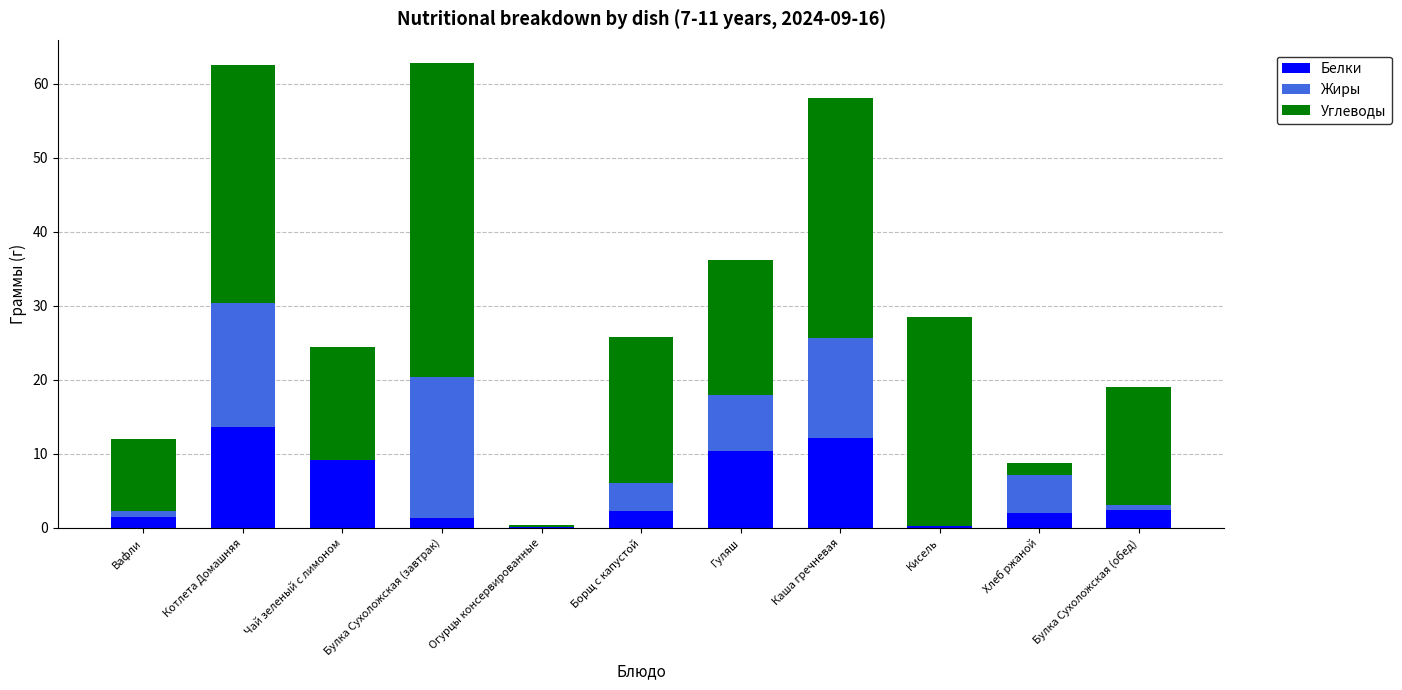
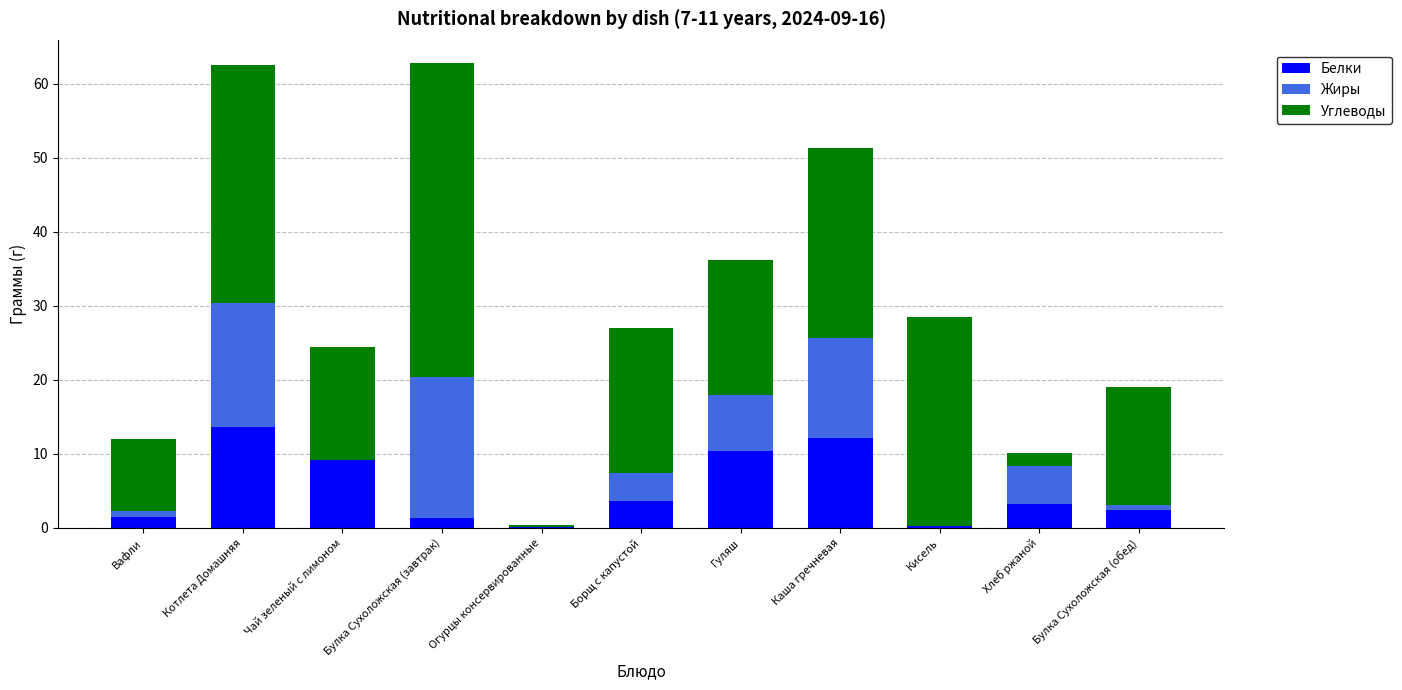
  {
    "Белки": {
      "Вафли": 1,
      "Котлета Домашняя": 14,
      "Чай зеленый с лимоном": 9,
      "Булка Сухоложская (завтрак)": 1,
-     "Борщ с капустой": 2,
+     "Борщ с капустой": 4,
      "Гуляш": 10,
      "Каша гречневая": 12,
-     "Хлеб ржаной": 2,
+     "Хлеб ржаной": 3,
      "Булка Сухоложская (обед)": 2
    },
    "Жиры": {
      "Вафли": 1,
      "Котлета Домашняя": 17,
      "Чай зеленый с лимоном": 0,
      "Булка Сухоложская (завтрак)": 19,
      "Огурцы консервированные": 0,
      "Борщ с капустой": 4,
      "Гуляш": 8,
      "Каша гречневая": 13,
      "Кисель": 0,
      "Хлеб ржаной": 5,
      "Булка Сухоложская (обед)": 1
    },
    "Углеводы": {
      "Вафли": 10,
      "Котлета Домашняя": 32,
      "Чай зеленый с лимоном": 15,
      "Булка Сухоложская (завтрак)": 42,
      "Борщ с капустой": 20,
      "Гуляш": 18,
-     "Каша гречневая": 32,
+     "Каша гречневая": 26,
      "Кисель": 28,
      "Хлеб ржаной": 2,
      "Булка Сухоложская (обед)": 16
    }
  }
